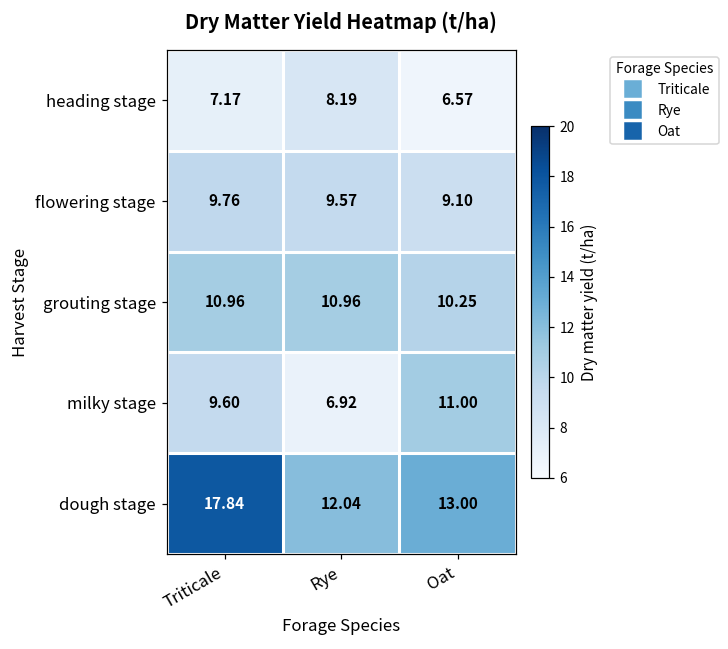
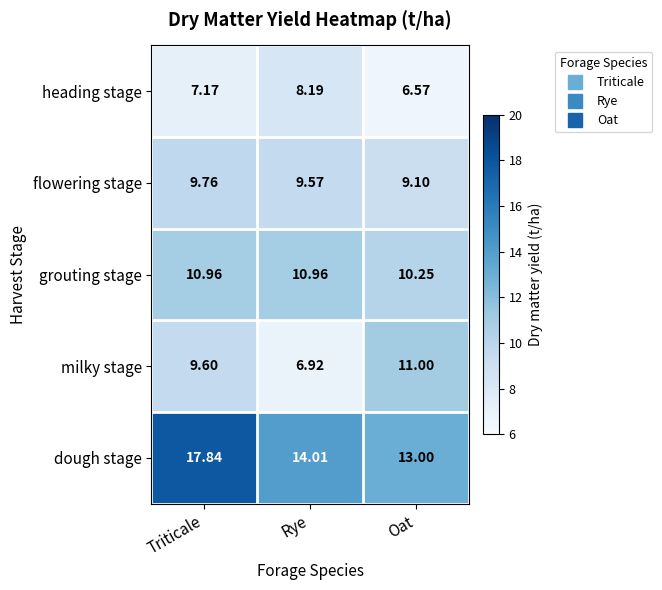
  {
    "heading stage": {
      "Triticale": 7.17,
      "Rye": 8.19,
      "Oat": 6.57
    },
    "flowering stage": {
      "Triticale": 9.76,
      "Rye": 9.57,
      "Oat": 9.10
    },
    "grouting stage": {
      "Triticale": 10.96,
      "Rye": 10.96,
      "Oat": 10.25
    },
    "milky stage": {
      "Triticale": 9.60,
      "Rye": 6.92,
      "Oat": 11.00
    },
    "dough stage": {
      "Triticale": 17.84,
-     "Rye": 12.04,
+     "Rye": 14.01,
      "Oat": 13.00
    }
  }
